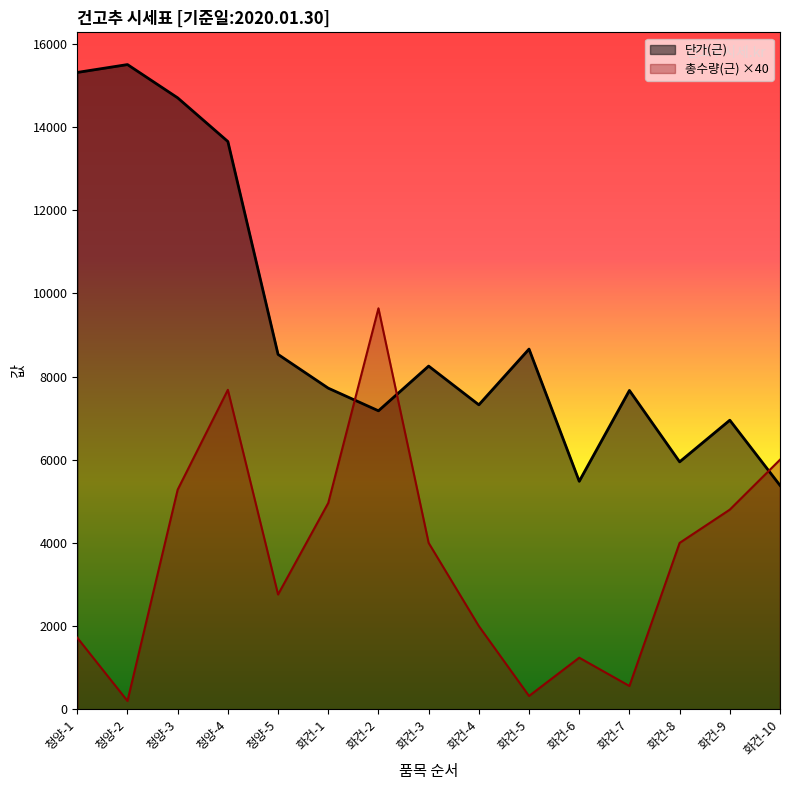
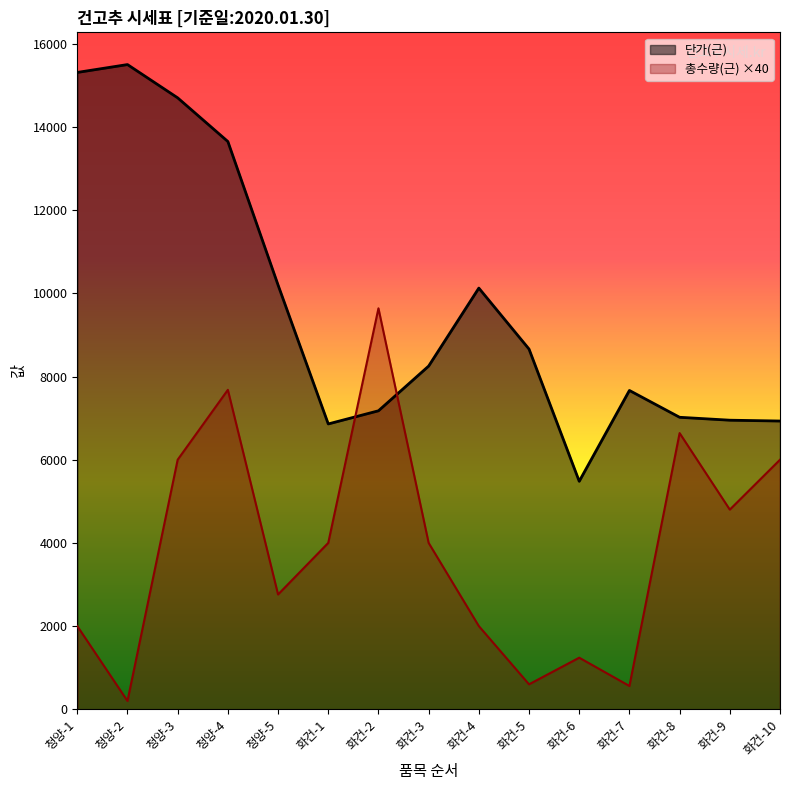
  {
    "단가(근)": {
      "청양-1": 15300,
      "청양-2": 15500,
      "청양-3": 14700,
      "청양-4": 13700,
-     "청양-5": 8500,
-     "화건-1": 7700,
+     "청양-5": 10200,
+     "화건-1": 6900,
      "화건-2": 7200,
      "화건-3": 8300,
-     "화건-4": 7300,
+     "화건-4": 10100,
      "화건-5": 8700,
      "화건-6": 5500,
      "화건-7": 7700,
-     "화건-8": 5900,
+     "화건-8": 7000,
      "화건-9": 7000,
-     "화건-10": 5400
+     "화건-10": 6900
    },
    "총수량(근) ×40": {
-     "청양-1": 1700,
+     "청양-1": 2000,
      "청양-2": 200,
-     "청양-3": 5300,
+     "청양-3": 6000,
      "청양-4": 7700,
      "청양-5": 2800,
-     "화건-1": 5000,
+     "화건-1": 4000,
      "화건-2": 9600,
      "화건-3": 4000,
      "화건-4": 2000,
-     "화건-5": 300,
+     "화건-5": 600,
      "화건-6": 1200,
      "화건-7": 600,
-     "화건-8": 4000,
+     "화건-8": 6600,
      "화건-9": 4800,
      "화건-10": 6000
    }
  }
